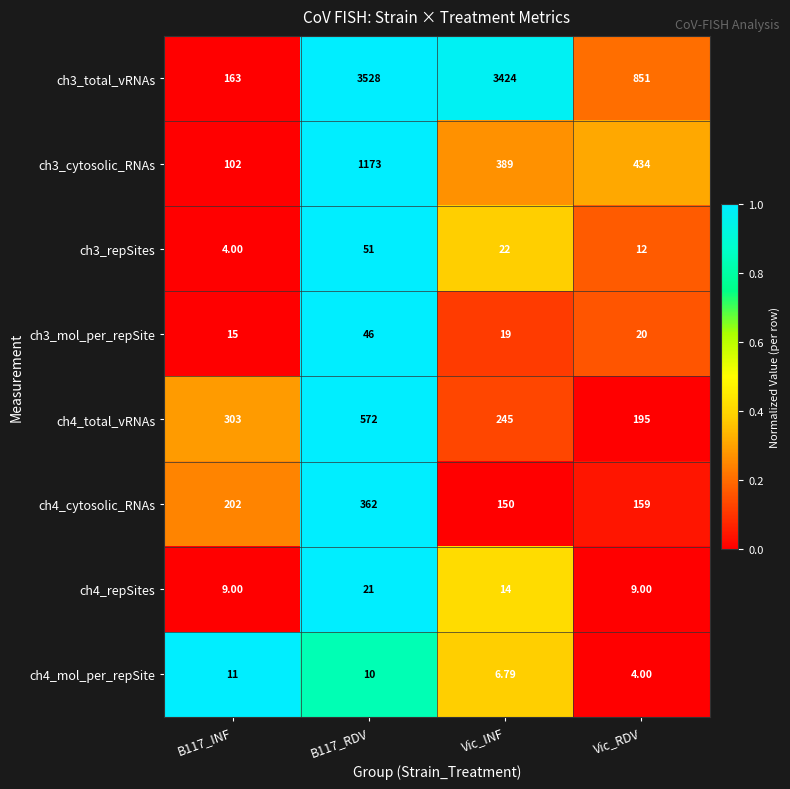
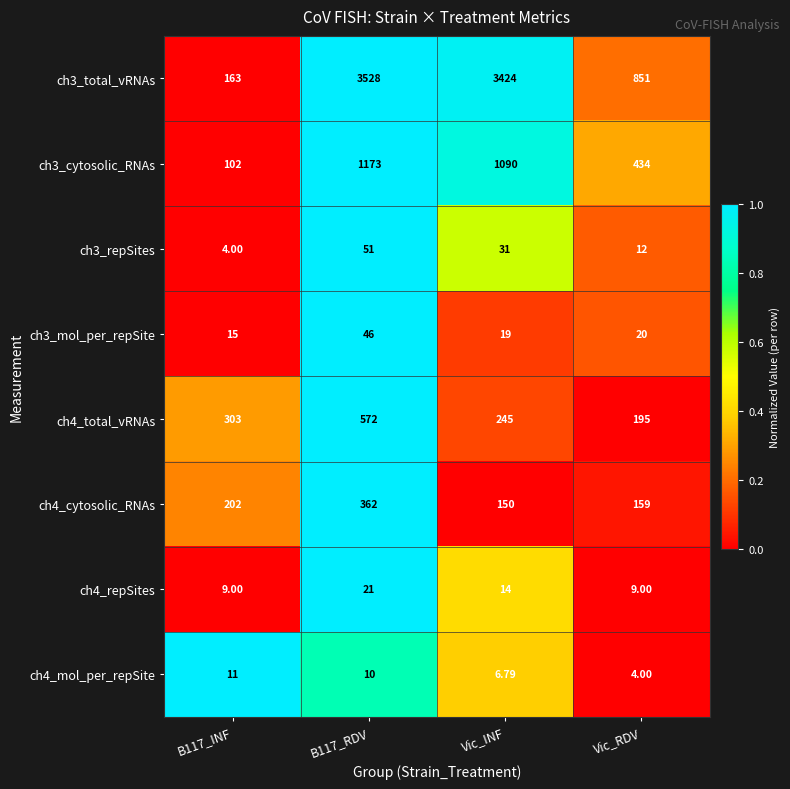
  {
    "ch3_total_vRNAs": {
      "B117_INF": 163,
      "B117_RDV": 3528,
      "Vic_INF": 3424,
      "Vic_RDV": 851
    },
    "ch3_cytosolic_RNAs": {
      "B117_INF": 102,
      "B117_RDV": 1173,
-     "Vic_INF": 389,
+     "Vic_INF": 1090,
      "Vic_RDV": 434
    },
    "ch3_repSites": {
      "B117_INF": 4.00,
      "B117_RDV": 51,
-     "Vic_INF": 22,
+     "Vic_INF": 31,
      "Vic_RDV": 12
    },
    "ch3_mol_per_repSite": {
      "B117_INF": 15,
      "B117_RDV": 46,
      "Vic_INF": 19,
      "Vic_RDV": 20
    },
    "ch4_total_vRNAs": {
      "B117_INF": 303,
      "B117_RDV": 572,
      "Vic_INF": 245,
      "Vic_RDV": 195
    },
    "ch4_cytosolic_RNAs": {
      "B117_INF": 202,
      "B117_RDV": 362,
      "Vic_INF": 150,
      "Vic_RDV": 159
    },
    "ch4_repSites": {
      "B117_INF": 9.00,
      "B117_RDV": 21,
      "Vic_INF": 14,
      "Vic_RDV": 9.00
    },
    "ch4_mol_per_repSite": {
      "B117_INF": 11,
      "B117_RDV": 10,
      "Vic_INF": 6.79,
      "Vic_RDV": 4.00
    }
  }
